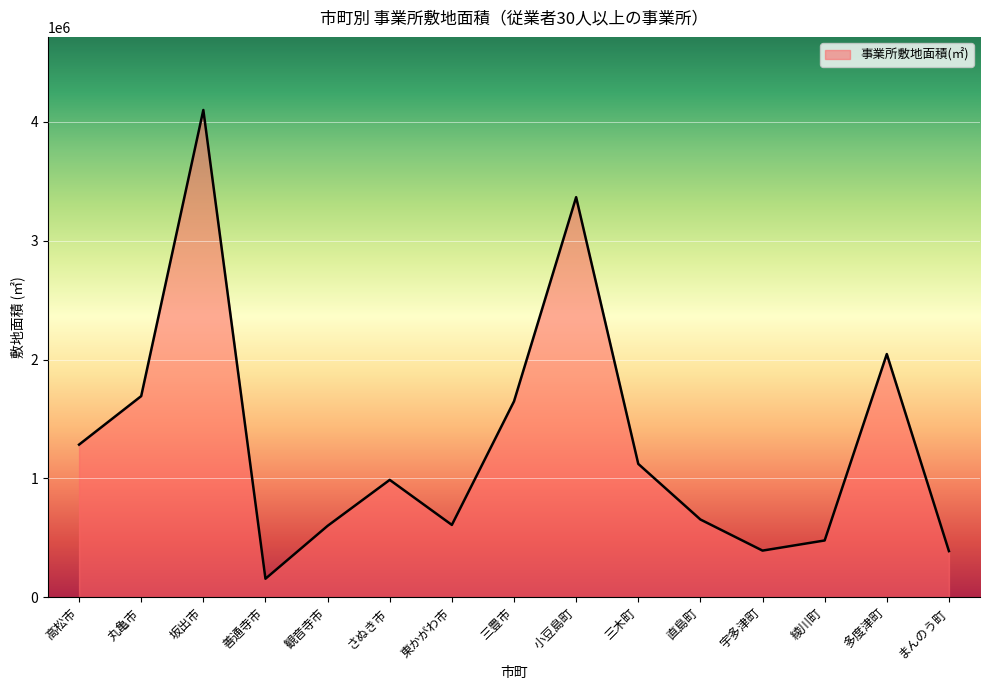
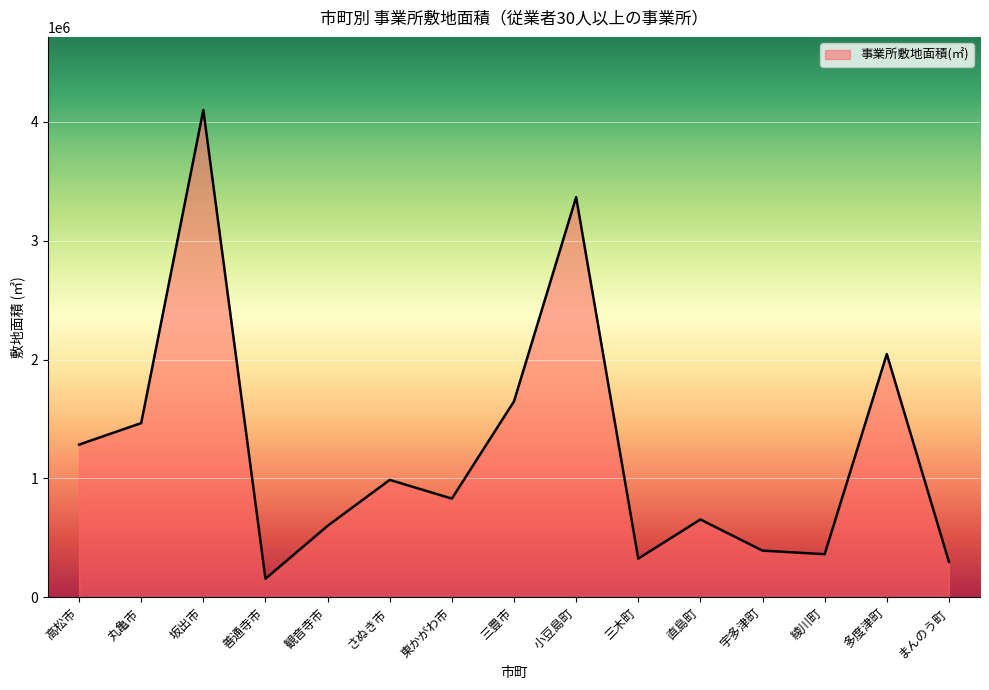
  {
    "高松市": 1290000,
-   "丸亀市": 1690000,
+   "丸亀市": 1470000,
    "坂出市": 4100000,
    "善通寺市": 160000,
    "観音寺市": 600000,
    "さぬき市": 990000,
-   "東かがわ市": 610000,
+   "東かがわ市": 830000,
    "三豊市": 1650000,
    "小豆島町": 3370000,
-   "三木町": 1120000,
+   "三木町": 330000,
    "直島町": 660000,
    "宇多津町": 390000,
-   "綾川町": 480000,
+   "綾川町": 360000,
    "多度津町": 2050000,
-   "まんのう町": 390000
+   "まんのう町": 300000
  }
